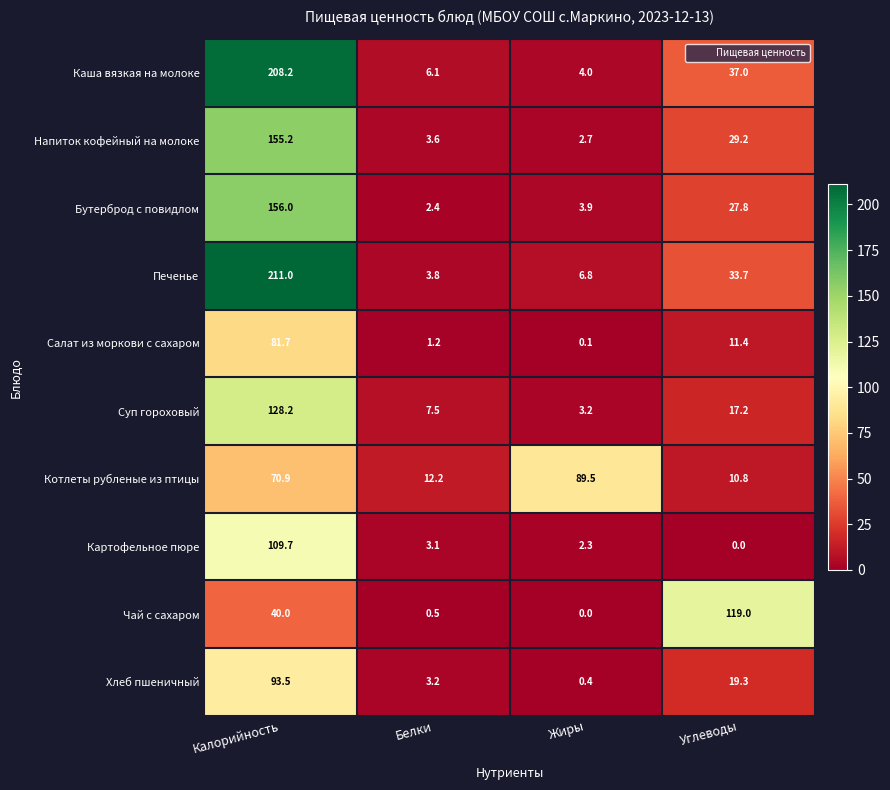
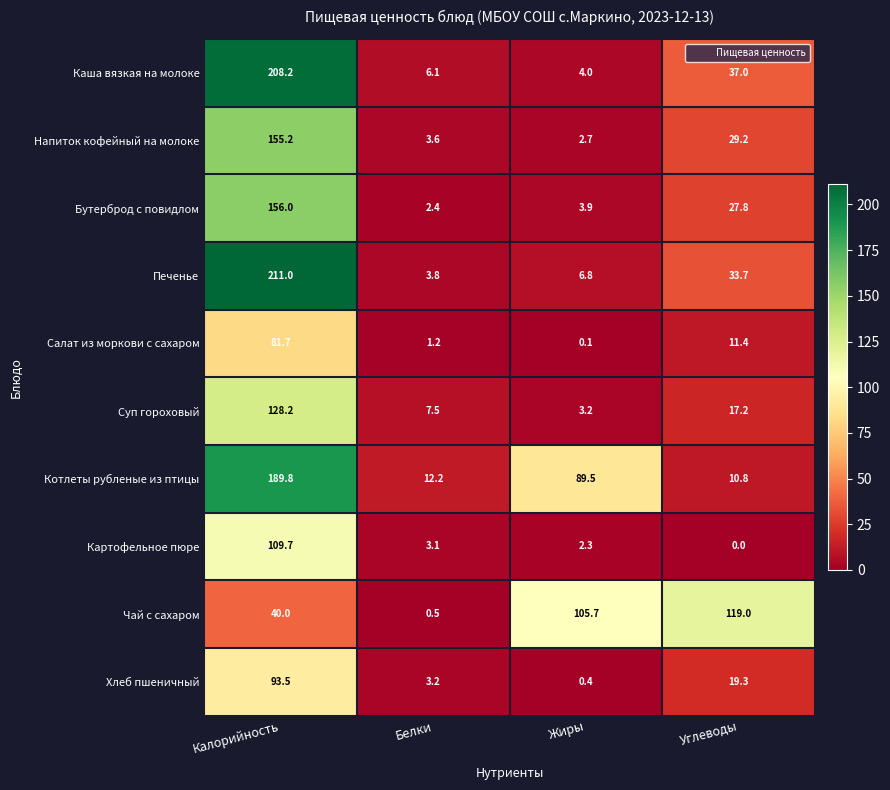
  {
    "Каша вязкая на молоке": {
      "Калорийность": 208.2,
      "Белки": 6.1,
      "Жиры": 4.0,
      "Углеводы": 37.0
    },
    "Напиток кофейный на молоке": {
      "Калорийность": 155.2,
      "Белки": 3.6,
      "Жиры": 2.7,
      "Углеводы": 29.2
    },
    "Бутерброд с повидлом": {
      "Калорийность": 156.0,
      "Белки": 2.4,
      "Жиры": 3.9,
      "Углеводы": 27.8
    },
    "Печенье": {
      "Калорийность": 211.0,
      "Белки": 3.8,
      "Жиры": 6.8,
      "Углеводы": 33.7
    },
    "Салат из моркови с сахаром": {
      "Калорийность": 81.7,
      "Белки": 1.2,
      "Жиры": 0.1,
      "Углеводы": 11.4
    },
    "Суп гороховый": {
      "Калорийность": 128.2,
      "Белки": 7.5,
      "Жиры": 3.2,
      "Углеводы": 17.2
    },
    "Котлеты рубленые из птицы": {
-     "Калорийность": 70.9,
+     "Калорийность": 189.8,
      "Белки": 12.2,
      "Жиры": 89.5,
      "Углеводы": 10.8
    },
    "Картофельное пюре": {
      "Калорийность": 109.7,
      "Белки": 3.1,
      "Жиры": 2.3,
      "Углеводы": 0.0
    },
    "Чай с сахаром": {
      "Калорийность": 40.0,
      "Белки": 0.5,
-     "Жиры": 0.0,
+     "Жиры": 105.7,
      "Углеводы": 119.0
    },
    "Хлеб пшеничный": {
      "Калорийность": 93.5,
      "Белки": 3.2,
      "Жиры": 0.4,
      "Углеводы": 19.3
    }
  }
